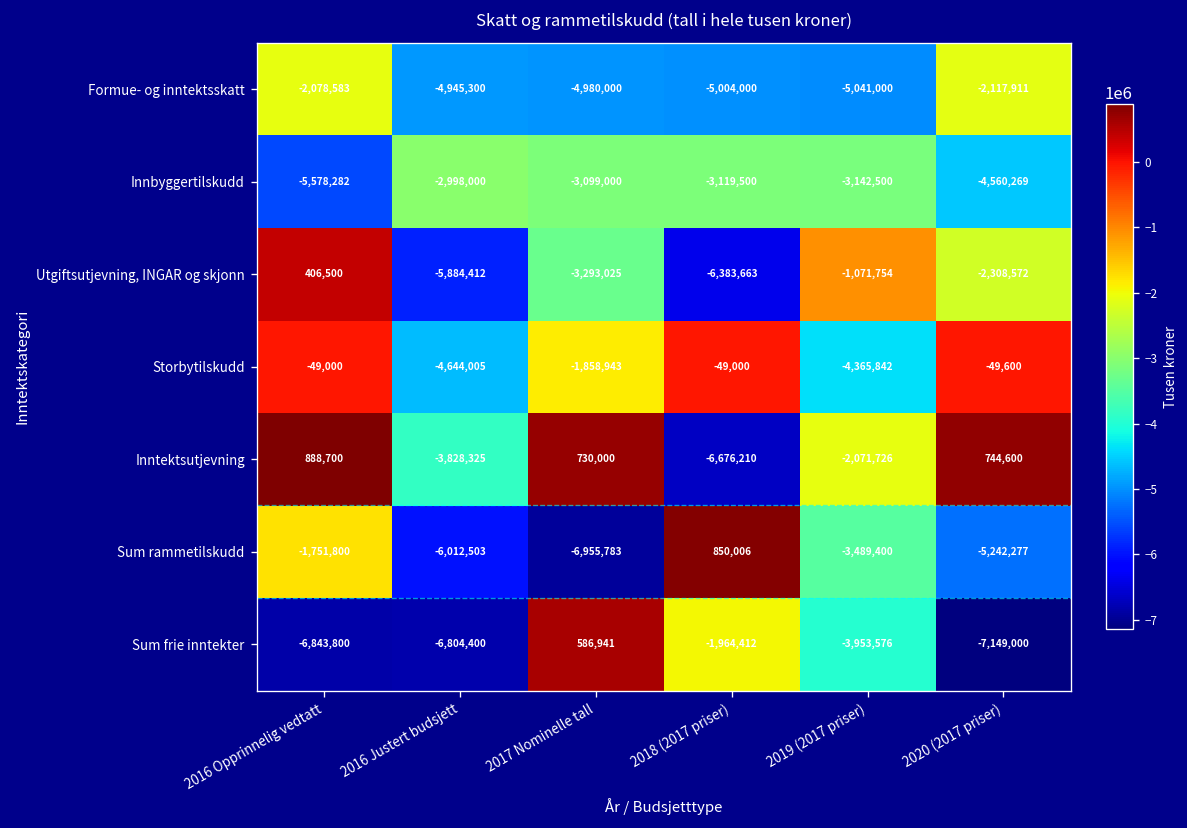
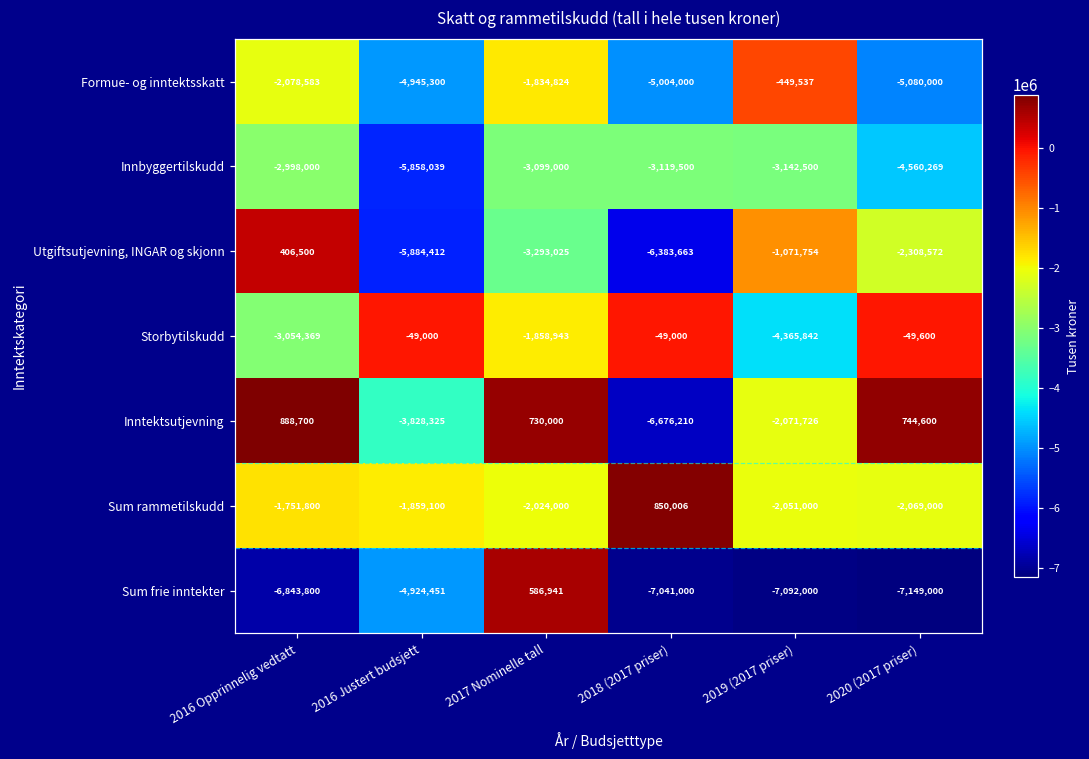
  {
    "Formue- og inntektsskatt": {
      "2016 Opprinnelig vedtatt": "-2,078,583",
      "2016 Justert budsjett": "-4,945,300",
-     "2017 Nominelle tall": "-4,980,000",
+     "2017 Nominelle tall": "-1,834,824",
      "2018 (2017 priser)": "-5,004,000",
-     "2019 (2017 priser)": "-5,041,000",
-     "2020 (2017 priser)": "-2,117,911"
+     "2019 (2017 priser)": "-449,537",
+     "2020 (2017 priser)": "-5,080,000"
    },
    "Innbyggertilskudd": {
-     "2016 Opprinnelig vedtatt": "-5,578,282",
-     "2016 Justert budsjett": "-2,998,000",
+     "2016 Opprinnelig vedtatt": "-2,998,000",
+     "2016 Justert budsjett": "-5,858,039",
      "2017 Nominelle tall": "-3,099,000",
      "2018 (2017 priser)": "-3,119,500",
      "2019 (2017 priser)": "-3,142,500",
      "2020 (2017 priser)": "-4,560,269"
    },
    "Utgiftsutjevning, INGAR og skjonn": {
      "2016 Opprinnelig vedtatt": "406,500",
      "2016 Justert budsjett": "-5,884,412",
      "2017 Nominelle tall": "-3,293,025",
      "2018 (2017 priser)": "-6,383,663",
      "2019 (2017 priser)": "-1,071,754",
      "2020 (2017 priser)": "-2,308,572"
    },
    "Storbytilskudd": {
-     "2016 Opprinnelig vedtatt": "-49,000",
-     "2016 Justert budsjett": "-4,644,005",
+     "2016 Opprinnelig vedtatt": "-3,054,369",
+     "2016 Justert budsjett": "-49,000",
      "2017 Nominelle tall": "-1,858,943",
      "2018 (2017 priser)": "-49,000",
      "2019 (2017 priser)": "-4,365,842",
      "2020 (2017 priser)": "-49,600"
    },
    "Inntektsutjevning": {
      "2016 Opprinnelig vedtatt": "888,700",
      "2016 Justert budsjett": "-3,828,325",
      "2017 Nominelle tall": "730,000",
      "2018 (2017 priser)": "-6,676,210",
      "2019 (2017 priser)": "-2,071,726",
      "2020 (2017 priser)": "744,600"
    },
    "Sum rammetilskudd": {
      "2016 Opprinnelig vedtatt": "-1,751,800",
-     "2016 Justert budsjett": "-6,012,503",
-     "2017 Nominelle tall": "-6,955,783",
+     "2016 Justert budsjett": "-1,859,100",
+     "2017 Nominelle tall": "-2,024,000",
      "2018 (2017 priser)": "850,006",
-     "2019 (2017 priser)": "-3,489,400",
-     "2020 (2017 priser)": "-5,242,277"
+     "2019 (2017 priser)": "-2,051,000",
+     "2020 (2017 priser)": "-2,069,000"
    },
    "Sum frie inntekter": {
      "2016 Opprinnelig vedtatt": "-6,843,800",
-     "2016 Justert budsjett": "-6,804,400",
+     "2016 Justert budsjett": "-4,924,451",
      "2017 Nominelle tall": "586,941",
-     "2018 (2017 priser)": "-1,964,412",
-     "2019 (2017 priser)": "-3,953,576",
+     "2018 (2017 priser)": "-7,041,000",
+     "2019 (2017 priser)": "-7,092,000",
      "2020 (2017 priser)": "-7,149,000"
    }
  }
